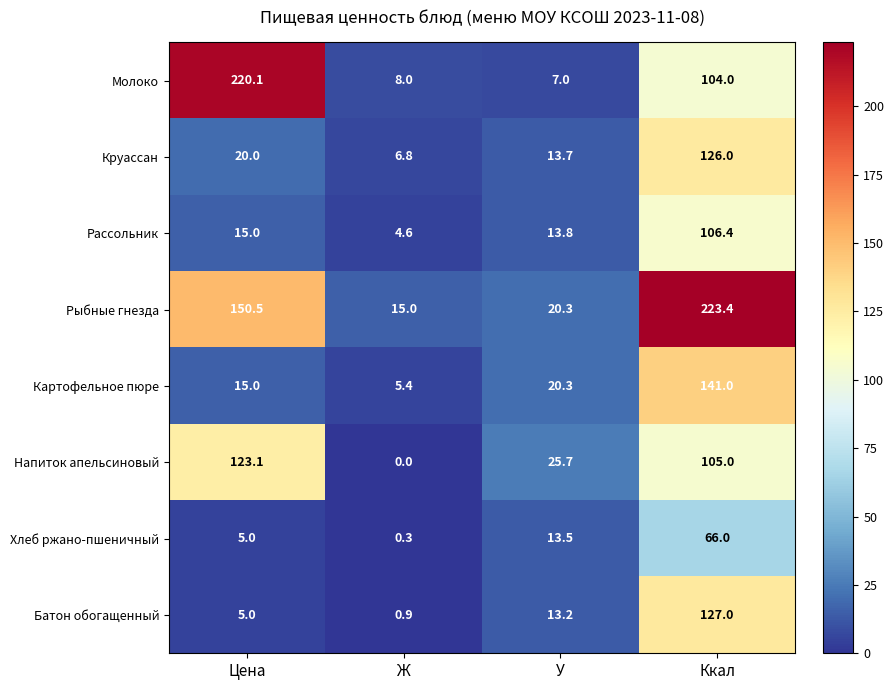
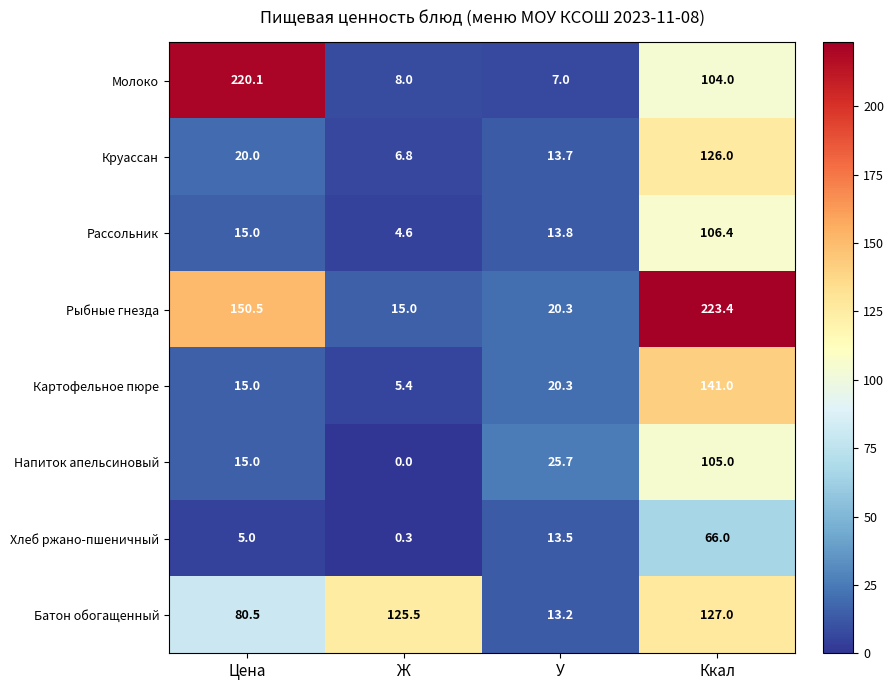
  {
    "Молоко": {
      "Цена": 220.1,
      "Ж": 8.0,
      "У": 7.0,
      "Ккал": 104.0
    },
    "Круассан": {
      "Цена": 20.0,
      "Ж": 6.8,
      "У": 13.7,
      "Ккал": 126.0
    },
    "Рассольник": {
      "Цена": 15.0,
      "Ж": 4.6,
      "У": 13.8,
      "Ккал": 106.4
    },
    "Рыбные гнезда": {
      "Цена": 150.5,
      "Ж": 15.0,
      "У": 20.3,
      "Ккал": 223.4
    },
    "Картофельное пюре": {
      "Цена": 15.0,
      "Ж": 5.4,
      "У": 20.3,
      "Ккал": 141.0
    },
    "Напиток апельсиновый": {
-     "Цена": 123.1,
+     "Цена": 15.0,
      "Ж": 0.0,
      "У": 25.7,
      "Ккал": 105.0
    },
    "Хлеб ржано-пшеничный": {
      "Цена": 5.0,
      "Ж": 0.3,
      "У": 13.5,
      "Ккал": 66.0
    },
    "Батон обогащенный": {
-     "Цена": 5.0,
-     "Ж": 0.9,
+     "Цена": 80.5,
+     "Ж": 125.5,
      "У": 13.2,
      "Ккал": 127.0
    }
  }
